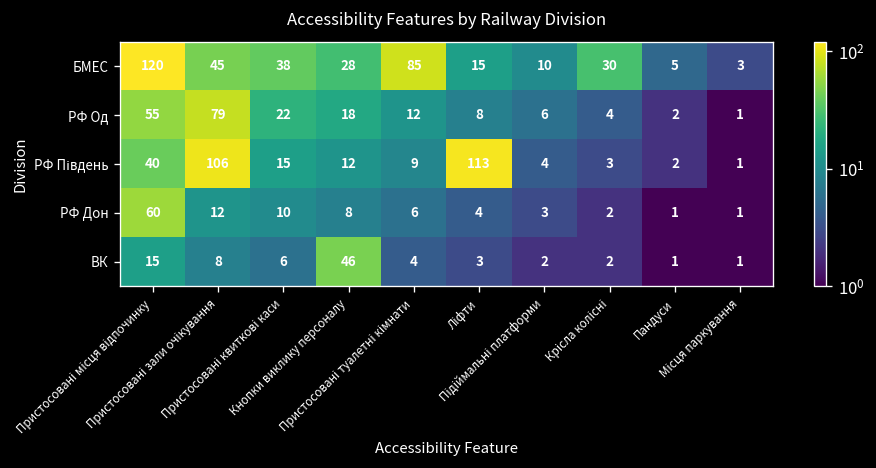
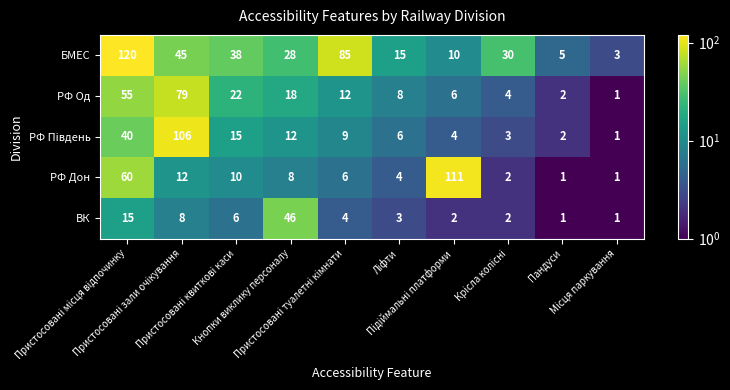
  {
    "БМЕС": {
      "Пристосовані місця відпочинку": 120,
      "Пристосовані зали очікування": 45,
      "Пристосовані квиткові каси": 38,
      "Кнопки виклику персоналу": 28,
      "Пристосовані туалетні кімнати": 85,
      "Ліфти": 15,
      "Підіймальні платформи": 10,
      "Крісла колісні": 30,
      "Пандуси": 5,
      "Місця паркування": 3
    },
    "РФ Од": {
      "Пристосовані місця відпочинку": 55,
      "Пристосовані зали очікування": 79,
      "Пристосовані квиткові каси": 22,
      "Кнопки виклику персоналу": 18,
      "Пристосовані туалетні кімнати": 12,
      "Ліфти": 8,
      "Підіймальні платформи": 6,
      "Крісла колісні": 4,
      "Пандуси": 2,
      "Місця паркування": 1
    },
    "РФ Південь": {
      "Пристосовані місця відпочинку": 40,
      "Пристосовані зали очікування": 106,
      "Пристосовані квиткові каси": 15,
      "Кнопки виклику персоналу": 12,
      "Пристосовані туалетні кімнати": 9,
-     "Ліфти": 113,
+     "Ліфти": 6,
      "Підіймальні платформи": 4,
      "Крісла колісні": 3,
      "Пандуси": 2,
      "Місця паркування": 1
    },
    "РФ Дон": {
      "Пристосовані місця відпочинку": 60,
      "Пристосовані зали очікування": 12,
      "Пристосовані квиткові каси": 10,
      "Кнопки виклику персоналу": 8,
      "Пристосовані туалетні кімнати": 6,
      "Ліфти": 4,
-     "Підіймальні платформи": 3,
+     "Підіймальні платформи": 111,
      "Крісла колісні": 2,
      "Пандуси": 1,
      "Місця паркування": 1
    },
    "ВК": {
      "Пристосовані місця відпочинку": 15,
      "Пристосовані зали очікування": 8,
      "Пристосовані квиткові каси": 6,
      "Кнопки виклику персоналу": 46,
      "Пристосовані туалетні кімнати": 4,
      "Ліфти": 3,
      "Підіймальні платформи": 2,
      "Крісла колісні": 2,
      "Пандуси": 1,
      "Місця паркування": 1
    }
  }
